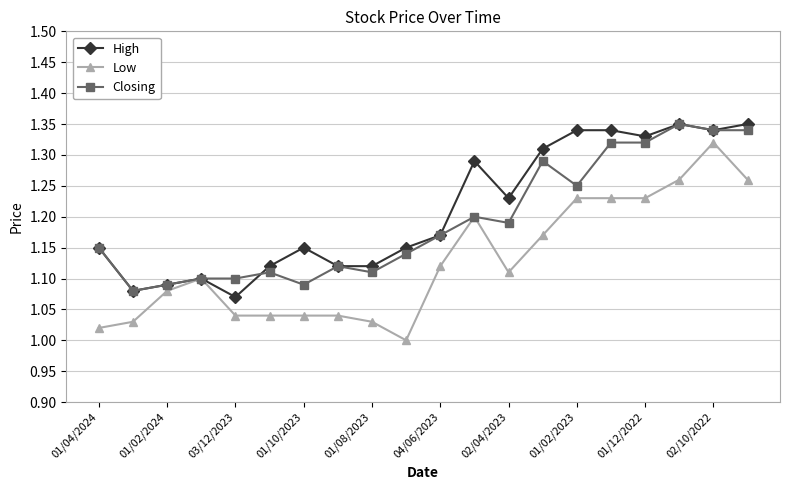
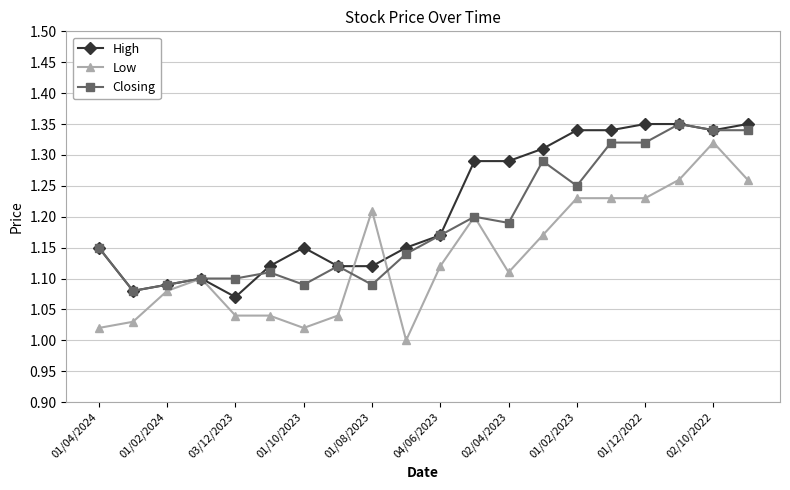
  {
    "High": {
      "03/12/2023": 1.07,
      "01/10/2023": 1.15,
      "01/08/2023": 1.12,
-     "02/04/2023": 1.23,
+     "02/04/2023": 1.29,
      "01/02/2023": 1.34,
-     "01/12/2022": 1.33
+     "01/12/2022": 1.35
    },
    "Low": {
      "01/04/2024": 1.02,
      "01/02/2024": 1.08,
      "03/12/2023": 1.04,
-     "01/10/2023": 1.04,
-     "01/08/2023": 1.03,
+     "01/10/2023": 1.02,
+     "01/08/2023": 1.21,
      "04/06/2023": 1.12,
      "02/04/2023": 1.11,
      "01/02/2023": 1.23,
      "01/12/2022": 1.23,
      "02/10/2022": 1.32
    },
    "Closing": {
      "03/12/2023": 1.10,
      "01/10/2023": 1.09,
-     "01/08/2023": 1.11,
+     "01/08/2023": 1.09,
      "02/04/2023": 1.19,
      "01/02/2023": 1.25,
      "01/12/2022": 1.32
    }
  }
